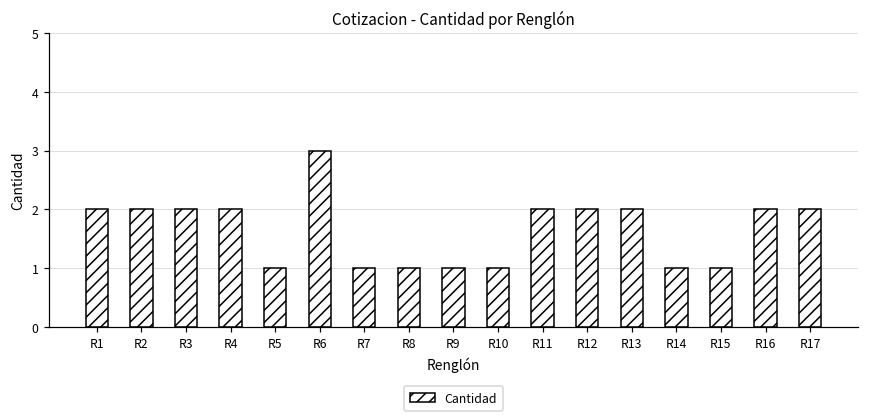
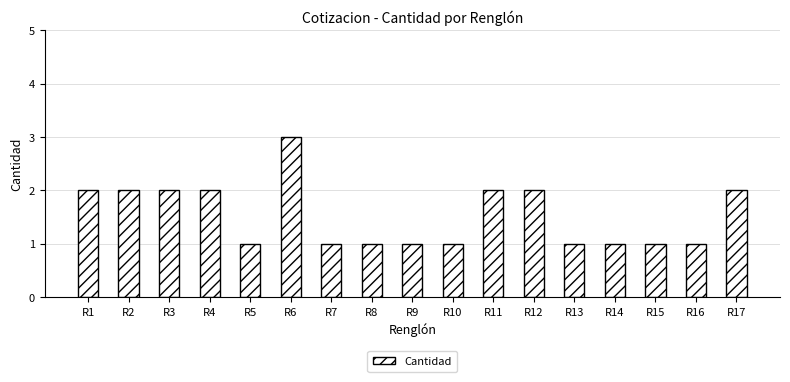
  {
    "R1": 2,
    "R2": 2,
    "R3": 2,
    "R4": 2,
    "R5": 1,
    "R6": 3,
    "R7": 1,
    "R8": 1,
    "R9": 1,
    "R10": 1,
    "R11": 2,
    "R12": 2,
-   "R13": 2,
+   "R13": 1,
    "R14": 1,
    "R15": 1,
-   "R16": 2,
+   "R16": 1,
    "R17": 2
  }
